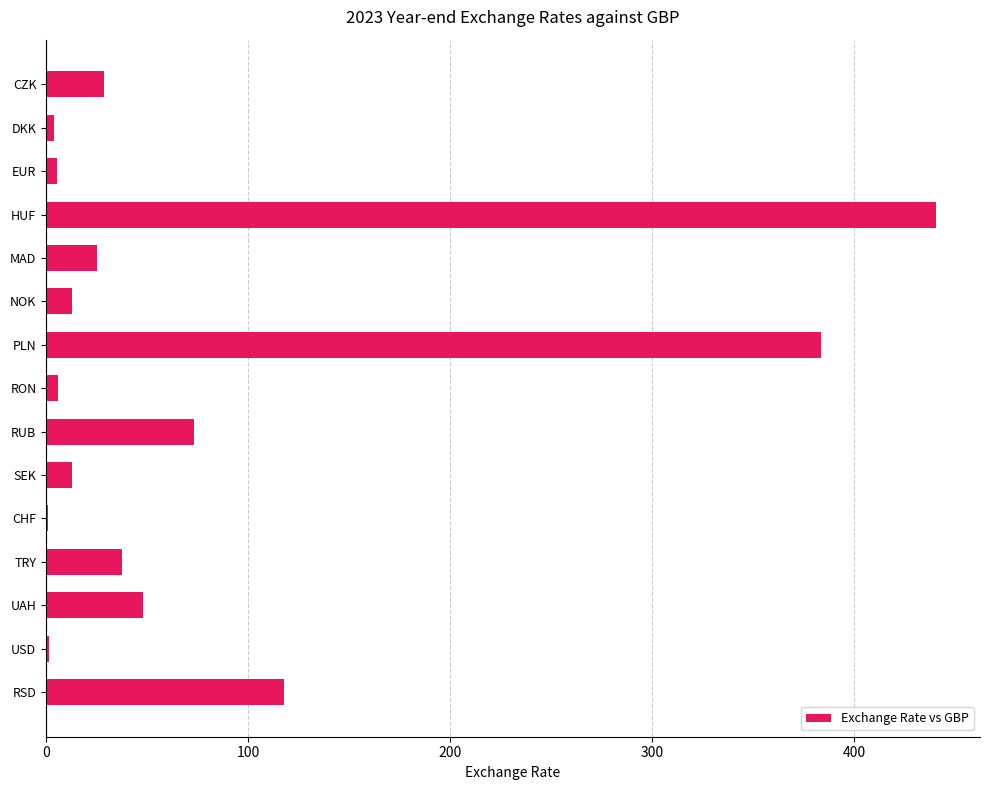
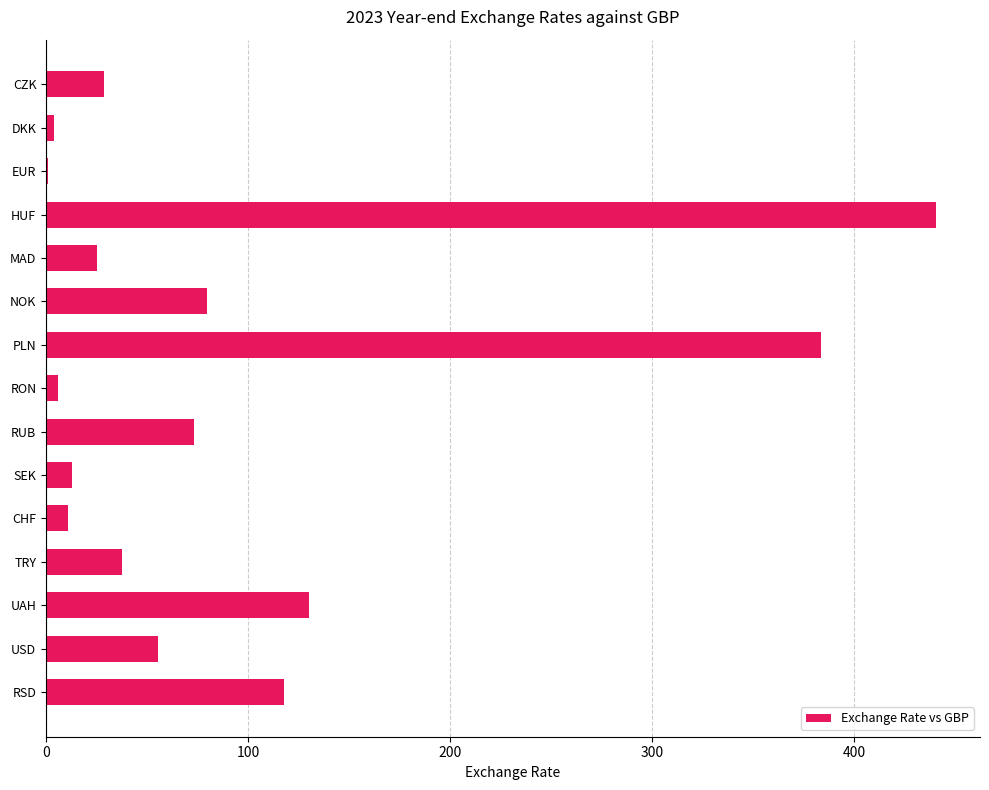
  {
    "CZK": 28,
    "DKK": 4,
-   "EUR": 6,
+   "EUR": 1,
    "HUF": 440,
    "MAD": 25,
-   "NOK": 13,
+   "NOK": 80,
    "PLN": 383,
    "RON": 6,
    "RUB": 73,
    "SEK": 13,
-   "CHF": 1,
+   "CHF": 11,
    "TRY": 38,
-   "UAH": 48,
-   "USD": 1,
+   "UAH": 130,
+   "USD": 55,
    "RSD": 118
  }
